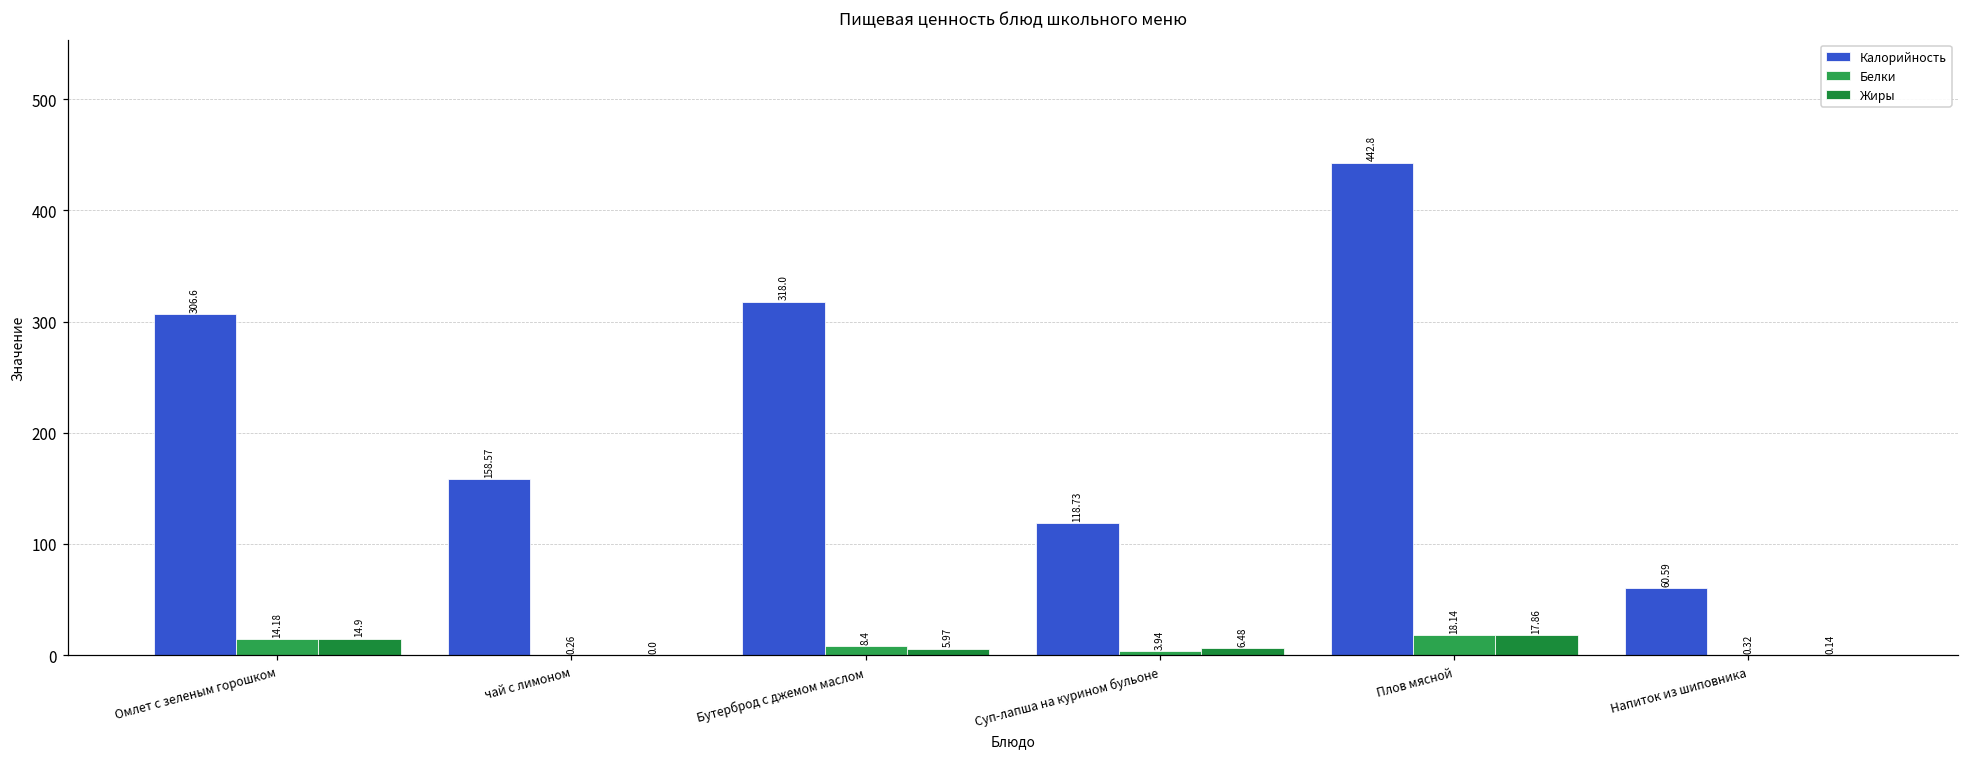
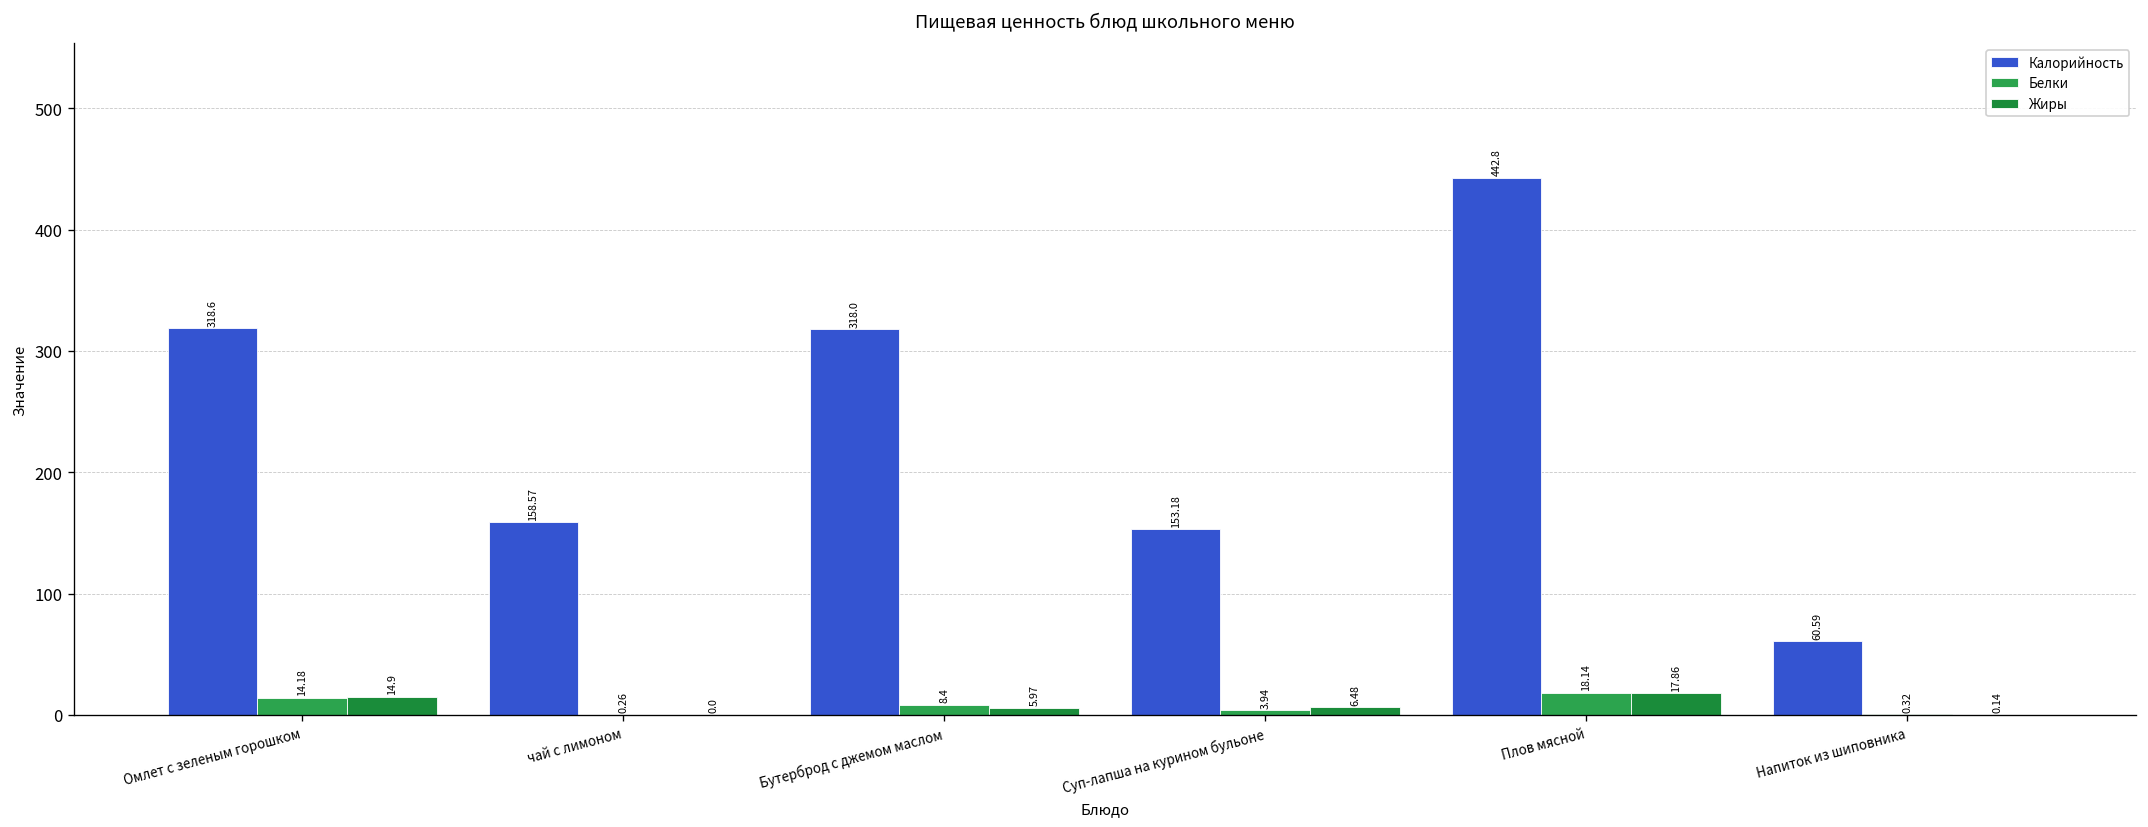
  {
    "Калорийность": {
-     "Омлет с зеленым горошком": 306.6,
+     "Омлет с зеленым горошком": 318.6,
      "чай с лимоном": 158.57,
      "Бутерброд с джемом маслом": 318.0,
-     "Суп-лапша на курином бульоне": 118.73,
+     "Суп-лапша на курином бульоне": 153.18,
      "Плов мясной": 442.8,
      "Напиток из шиповника": 60.59
    }
  }
